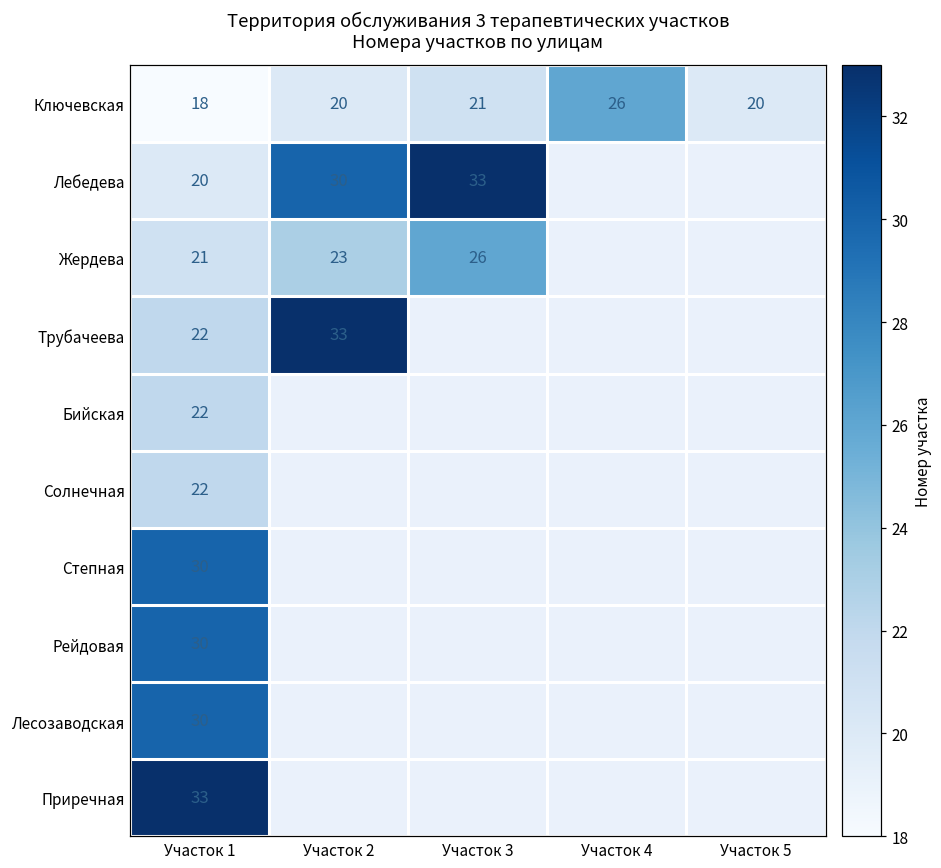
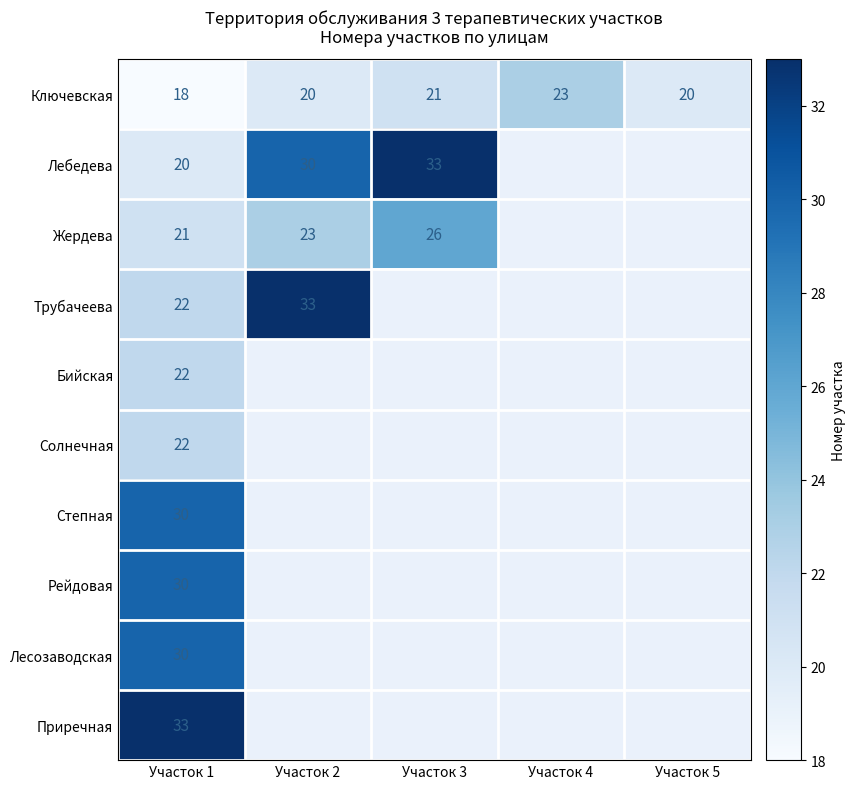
  {
    "Ключевская": {
      "Участок 1": 18,
      "Участок 2": 20,
      "Участок 3": 21,
-     "Участок 4": 26,
+     "Участок 4": 23,
      "Участок 5": 20
    },
    "Лебедева": {
      "Участок 1": 20
    },
    "Жердева": {
      "Участок 1": 21,
      "Участок 2": 23,
      "Участок 3": 26
    },
    "Трубачеева": {
      "Участок 1": 22
    },
    "Бийская": {
      "Участок 1": 22
    },
    "Солнечная": {
      "Участок 1": 22
    }
  }
